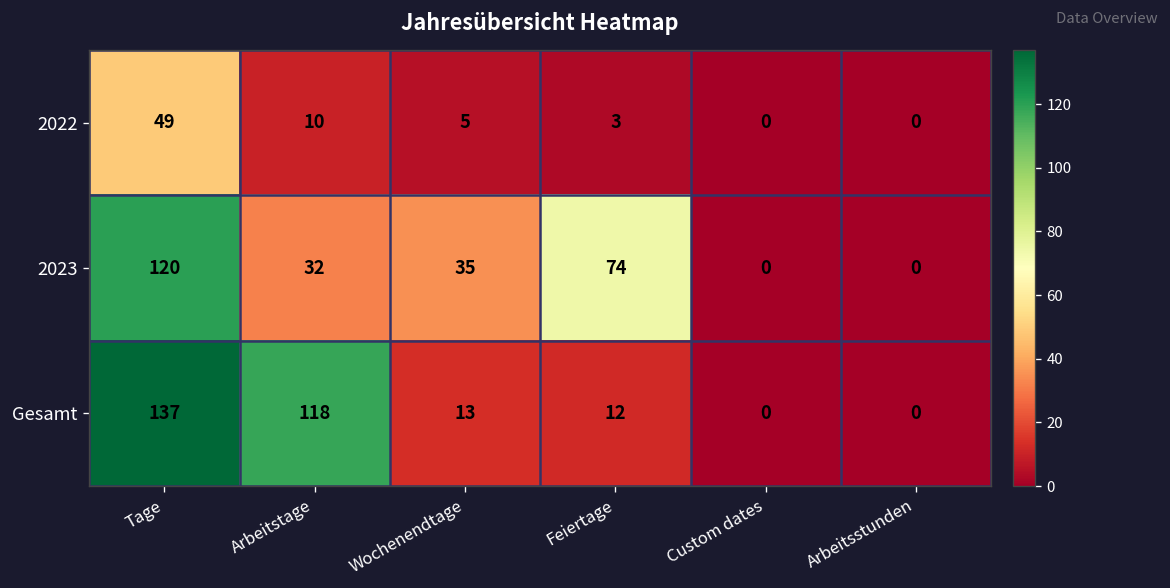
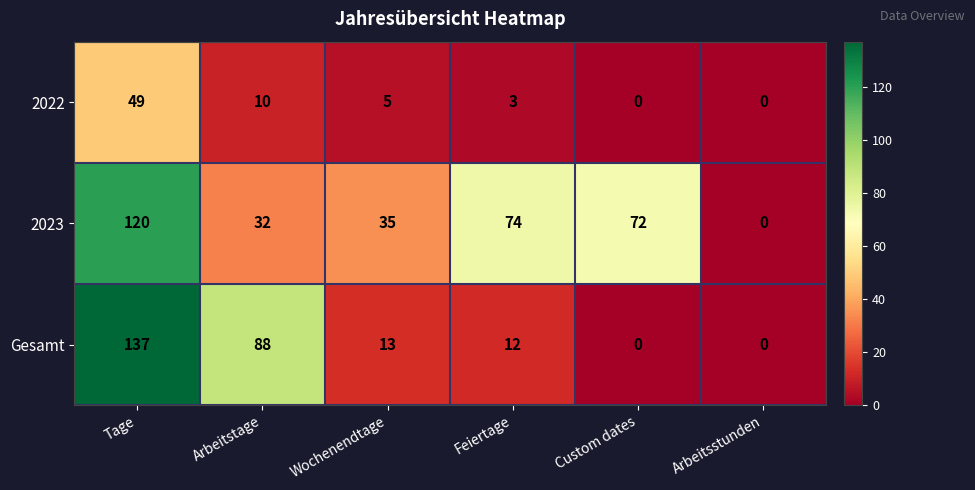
  {
    "2022": {
      "Tage": 49,
      "Arbeitstage": 10,
      "Wochenendtage": 5,
      "Feiertage": 3,
      "Custom dates": 0,
      "Arbeitsstunden": 0
    },
    "2023": {
      "Tage": 120,
      "Arbeitstage": 32,
      "Wochenendtage": 35,
      "Feiertage": 74,
-     "Custom dates": 0,
+     "Custom dates": 72,
      "Arbeitsstunden": 0
    },
    "Gesamt": {
      "Tage": 137,
-     "Arbeitstage": 118,
+     "Arbeitstage": 88,
      "Wochenendtage": 13,
      "Feiertage": 12,
      "Custom dates": 0,
      "Arbeitsstunden": 0
    }
  }
